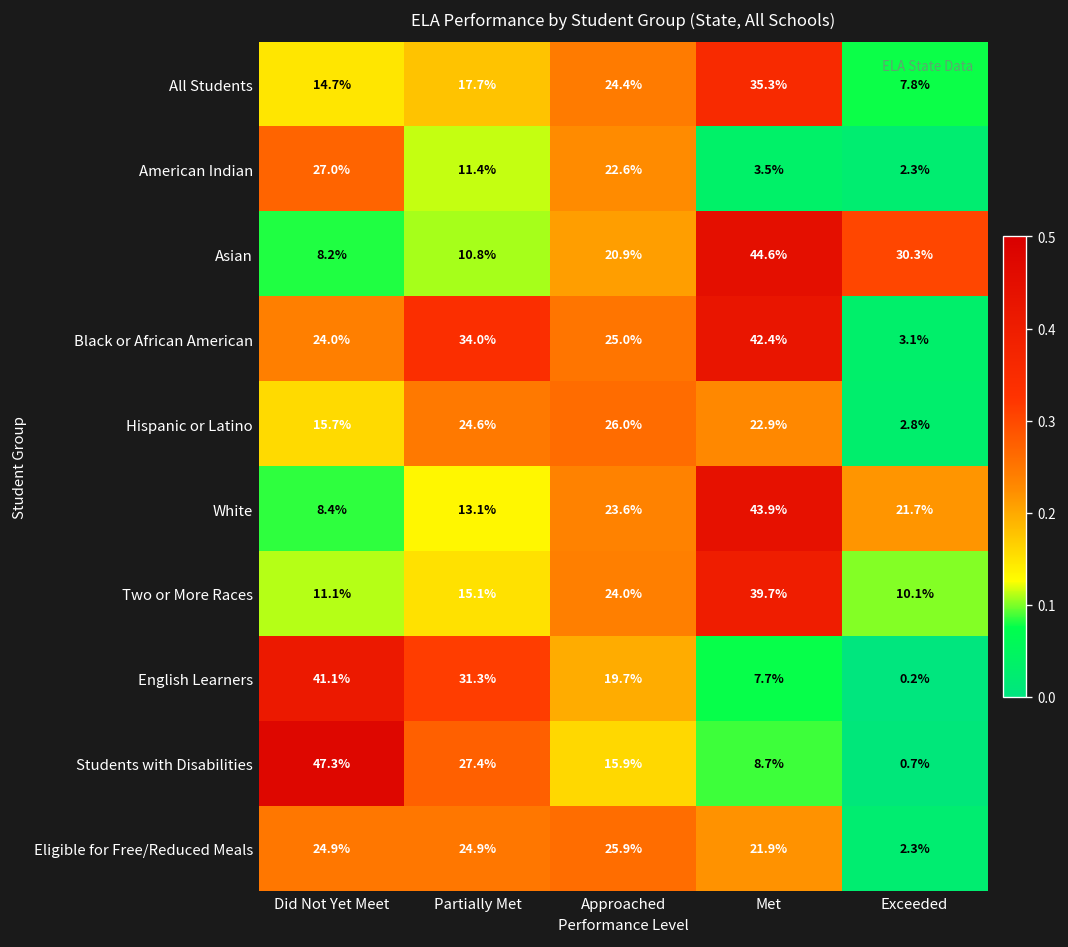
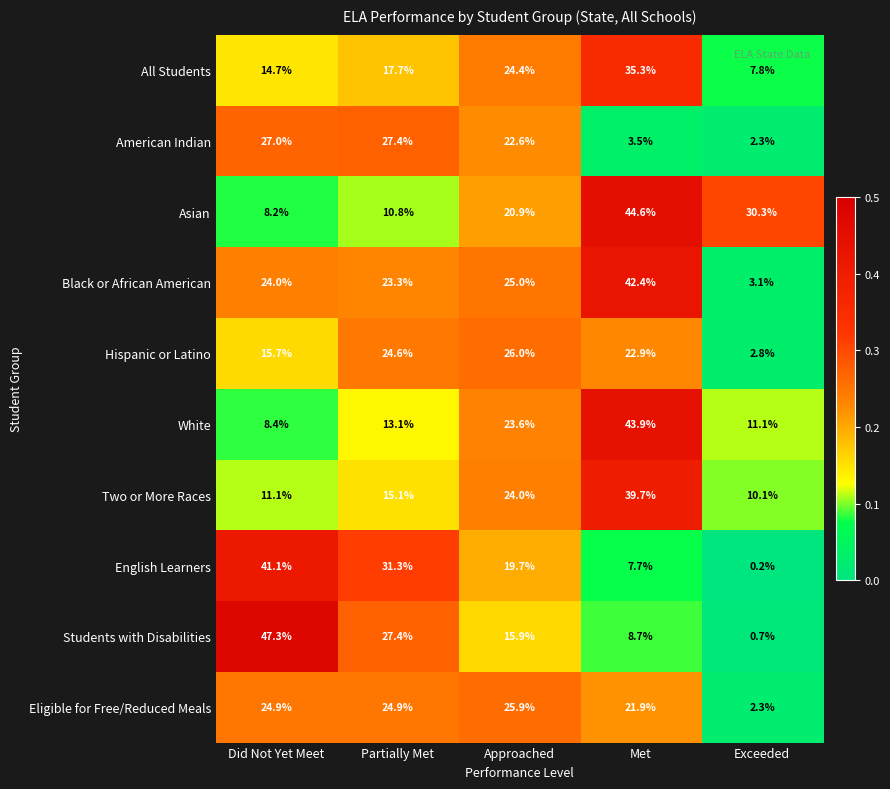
  {
    "All Students": {
      "Did Not Yet Meet": "14.7%",
      "Partially Met": "17.7%",
      "Approached": "24.4%",
      "Met": "35.3%"
    },
    "American Indian": {
      "Did Not Yet Meet": "27.0%",
-     "Partially Met": "11.4%",
+     "Partially Met": "27.4%",
      "Approached": "22.6%",
      "Met": "3.5%",
      "Exceeded": "2.3%"
    },
    "Asian": {
      "Did Not Yet Meet": "8.2%",
      "Partially Met": "10.8%",
      "Approached": "20.9%",
      "Met": "44.6%",
      "Exceeded": "30.3%"
    },
    "Black or African American": {
      "Did Not Yet Meet": "24.0%",
-     "Partially Met": "34.0%",
+     "Partially Met": "23.3%",
      "Approached": "25.0%",
      "Met": "42.4%",
      "Exceeded": "3.1%"
    },
    "Hispanic or Latino": {
      "Did Not Yet Meet": "15.7%",
      "Partially Met": "24.6%",
      "Approached": "26.0%",
      "Met": "22.9%",
      "Exceeded": "2.8%"
    },
    "White": {
      "Did Not Yet Meet": "8.4%",
      "Partially Met": "13.1%",
      "Approached": "23.6%",
      "Met": "43.9%",
-     "Exceeded": "21.7%"
+     "Exceeded": "11.1%"
    },
    "Two or More Races": {
      "Did Not Yet Meet": "11.1%",
      "Partially Met": "15.1%",
      "Approached": "24.0%",
      "Met": "39.7%",
      "Exceeded": "10.1%"
    },
    "English Learners": {
      "Did Not Yet Meet": "41.1%",
      "Partially Met": "31.3%",
      "Approached": "19.7%",
      "Met": "7.7%",
      "Exceeded": "0.2%"
    },
    "Students with Disabilities": {
      "Did Not Yet Meet": "47.3%",
      "Partially Met": "27.4%",
      "Approached": "15.9%",
      "Met": "8.7%",
      "Exceeded": "0.7%"
    },
    "Eligible for Free/Reduced Meals": {
      "Did Not Yet Meet": "24.9%",
      "Partially Met": "24.9%",
      "Approached": "25.9%",
      "Met": "21.9%",
      "Exceeded": "2.3%"
    }
  }
